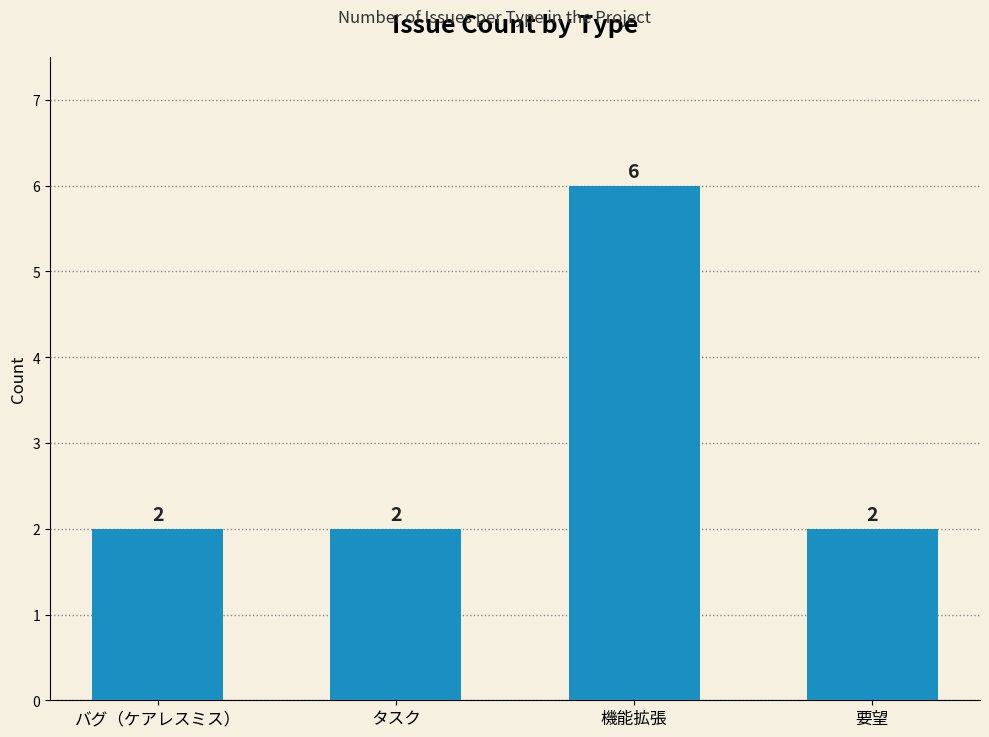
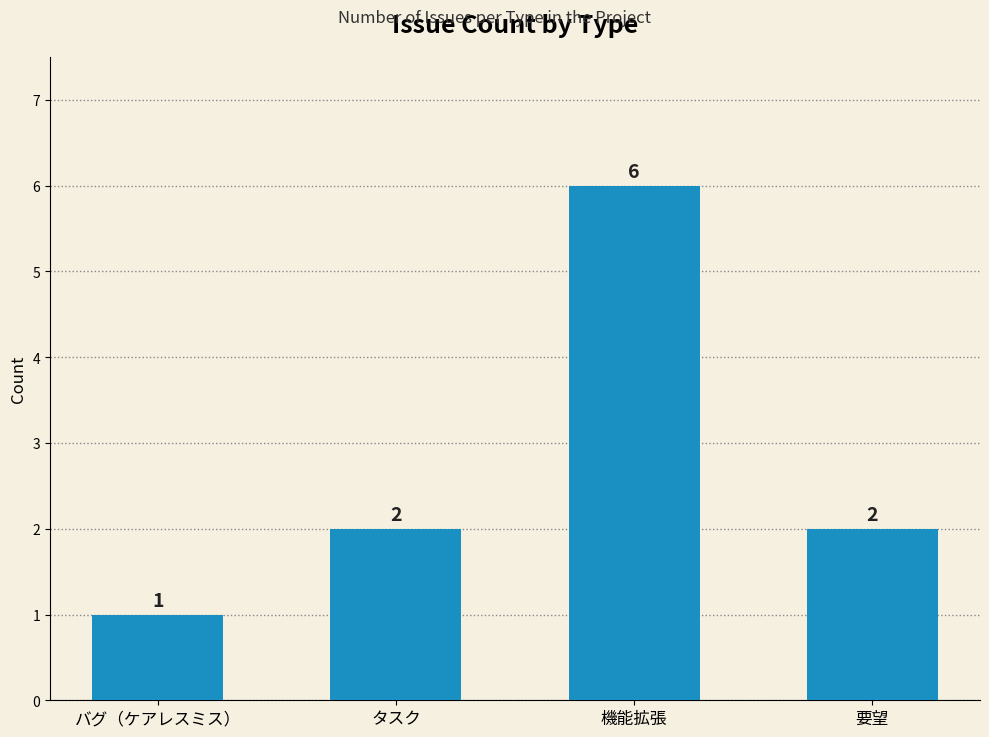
  {
-   "バグ（ケアレスミス）": 2,
+   "バグ（ケアレスミス）": 1,
    "タスク": 2,
    "機能拡張": 6,
    "要望": 2
  }
